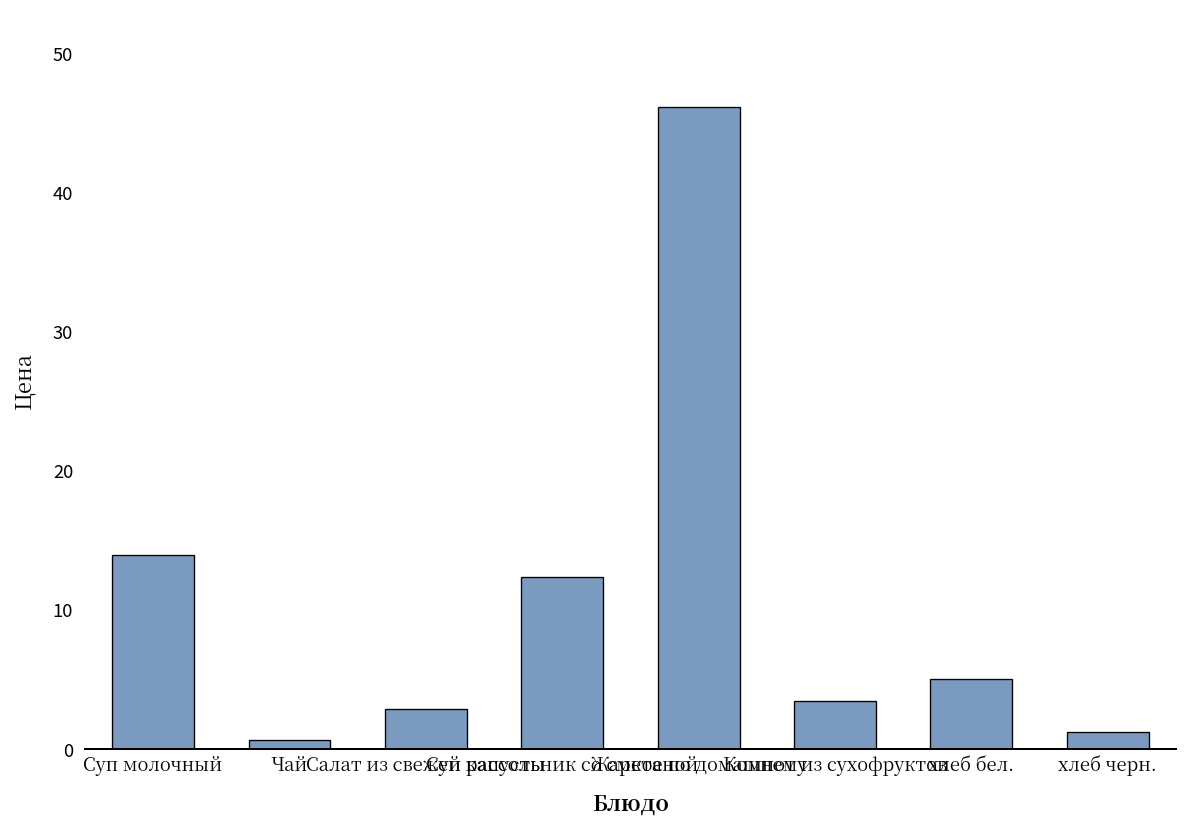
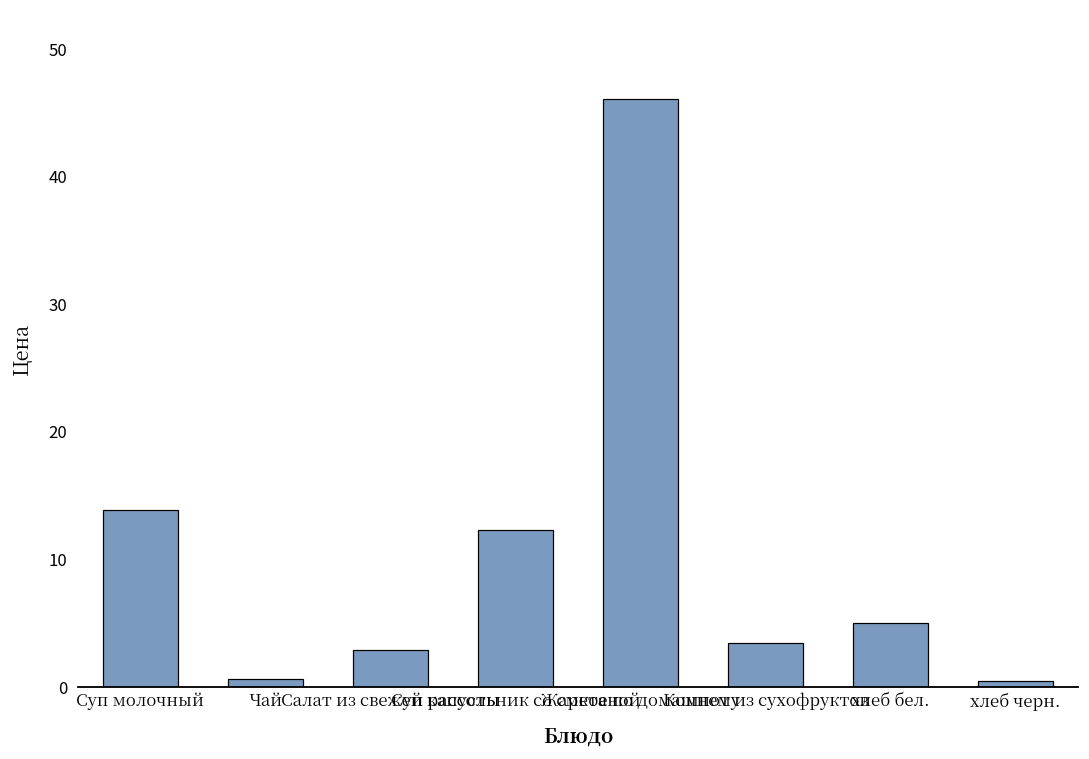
  {
    "Суп молочный": 13.9,
    "Чай": 0.6,
-   "хлеб черн.": 1.2
+   "хлеб черн.": 0.5
  }
